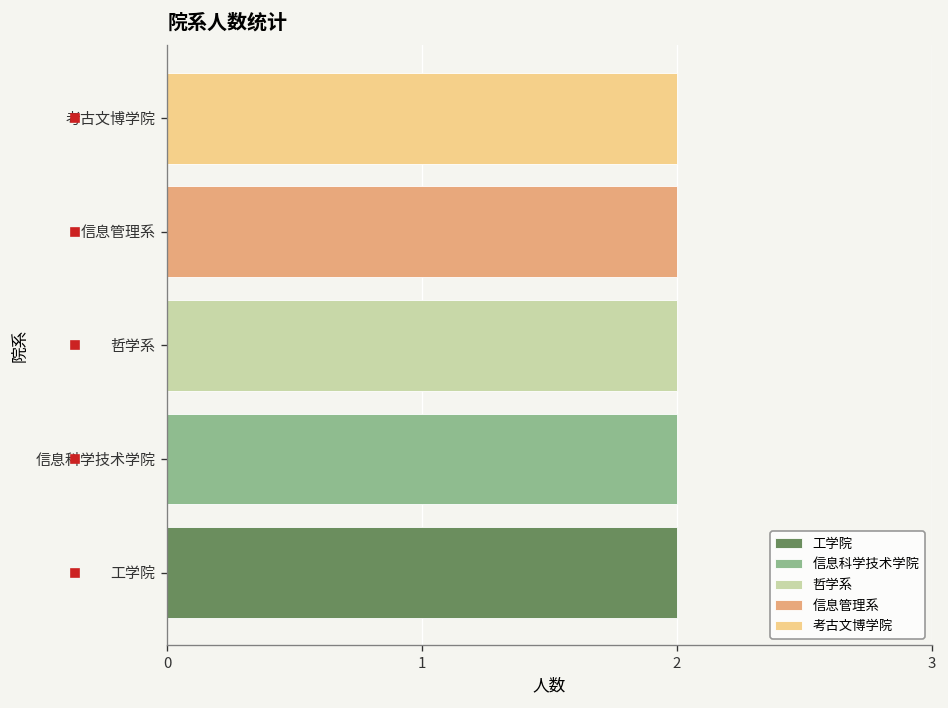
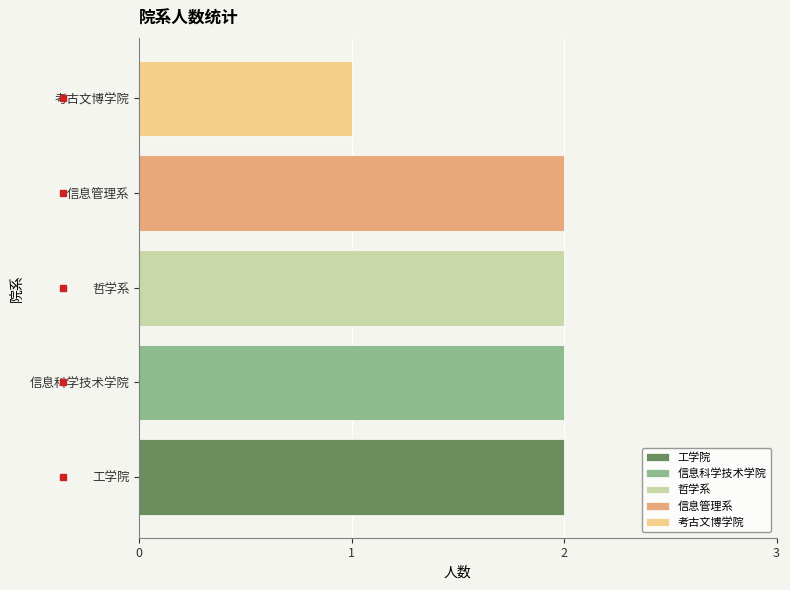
  {
-   "考古文博学院": 2,
+   "考古文博学院": 1,
    "信息管理系": 2,
    "哲学系": 2,
    "信息科学技术学院": 2,
    "工学院": 2
  }
